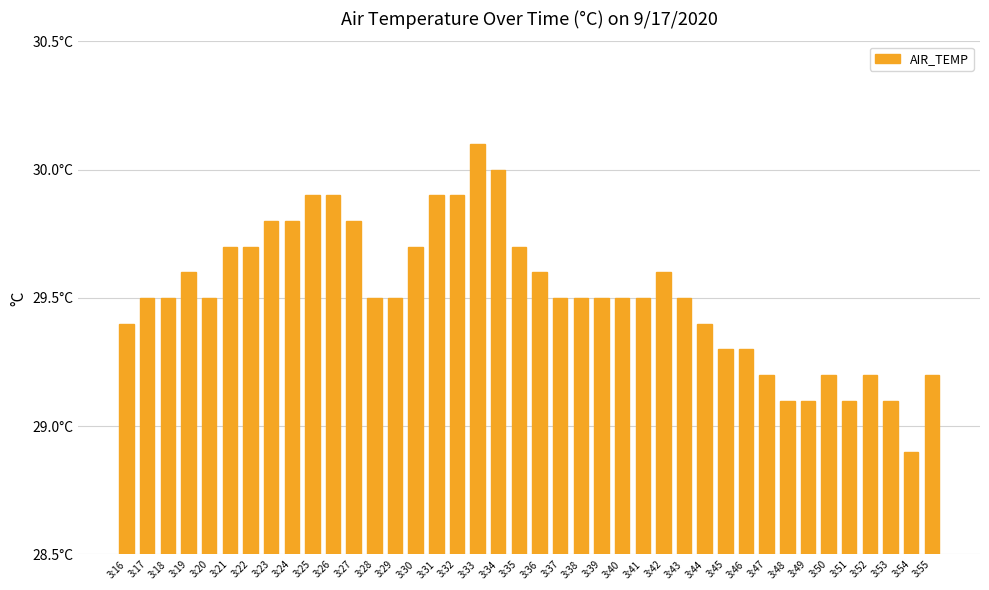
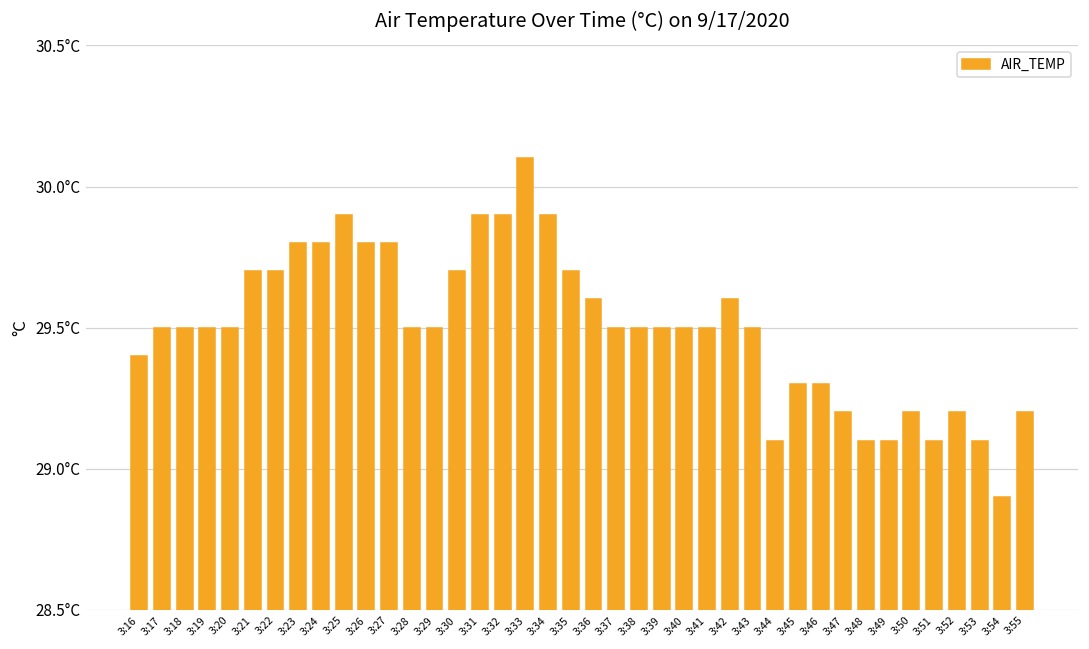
  {
    "3:16": "29.4°C",
    "3:17": "29.5°C",
    "3:18": "29.5°C",
-   "3:19": "29.6°C",
+   "3:19": "29.5°C",
    "3:20": "29.5°C",
    "3:21": "29.7°C",
    "3:22": "29.7°C",
    "3:23": "29.8°C",
    "3:24": "29.8°C",
    "3:25": "29.9°C",
-   "3:26": "29.9°C",
+   "3:26": "29.8°C",
    "3:27": "29.8°C",
    "3:28": "29.5°C",
    "3:29": "29.5°C",
    "3:30": "29.7°C",
    "3:31": "29.9°C",
    "3:32": "29.9°C",
    "3:33": "30.1°C",
-   "3:34": "30.0°C",
+   "3:34": "29.9°C",
    "3:35": "29.7°C",
    "3:36": "29.6°C",
    "3:37": "29.5°C",
    "3:38": "29.5°C",
    "3:39": "29.5°C",
    "3:40": "29.5°C",
    "3:41": "29.5°C",
    "3:42": "29.6°C",
    "3:43": "29.5°C",
-   "3:44": "29.4°C",
+   "3:44": "29.1°C",
    "3:45": "29.3°C",
    "3:46": "29.3°C",
    "3:47": "29.2°C",
    "3:48": "29.1°C",
    "3:49": "29.1°C",
    "3:50": "29.2°C",
    "3:51": "29.1°C",
    "3:52": "29.2°C",
    "3:53": "29.1°C",
    "3:54": "28.9°C",
    "3:55": "29.2°C"
  }
